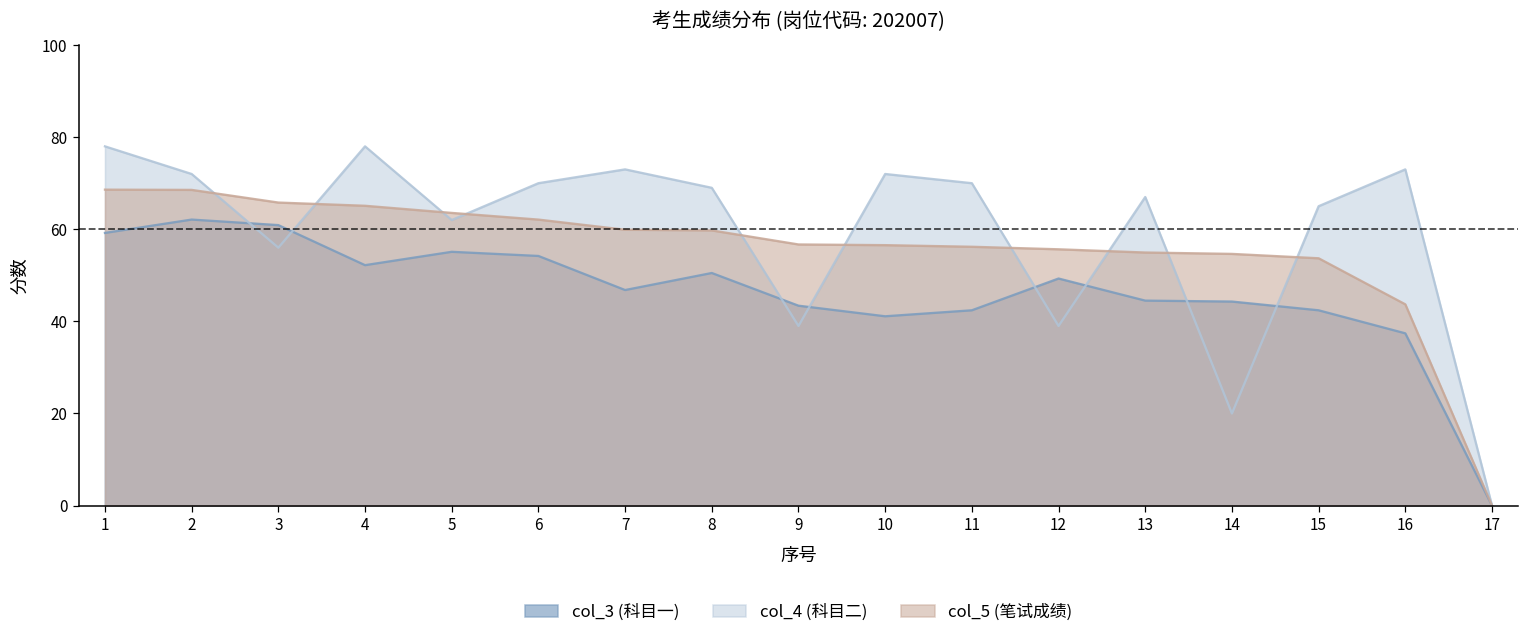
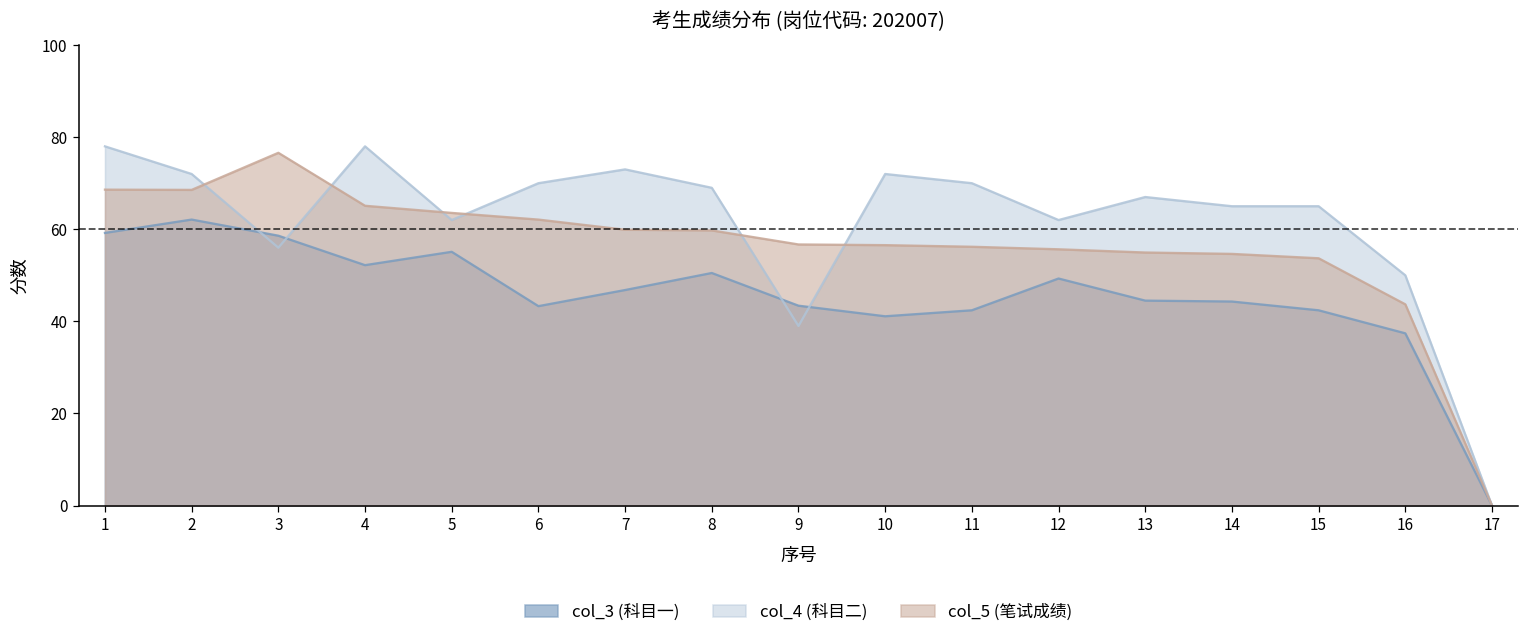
  {
    "col_3 (科目一)": {
      "1": 59,
      "2": 62,
-     "3": 61,
+     "3": 59,
      "4": 52,
      "5": 55,
-     "6": 54,
+     "6": 43,
      "7": 47,
      "8": 51,
      "9": 43,
      "10": 41,
      "11": 42,
      "12": 49,
      "13": 45,
      "14": 44,
      "15": 42,
      "16": 37
    },
    "col_4 (科目二)": {
      "1": 78,
      "2": 72,
      "3": 56,
      "4": 78,
      "5": 62,
      "6": 70,
      "7": 73,
      "8": 69,
      "9": 39,
      "10": 72,
      "11": 70,
-     "12": 39,
+     "12": 62,
      "13": 67,
-     "14": 20,
+     "14": 65,
      "15": 65,
-     "16": 73
+     "16": 50
    },
    "col_5 (笔试成绩)": {
      "1": 69,
      "2": 69,
-     "3": 66,
+     "3": 77,
      "4": 65,
      "5": 64,
      "6": 62,
      "7": 60,
      "8": 60,
      "9": 57,
      "10": 57,
      "11": 56,
      "12": 56,
      "13": 55,
      "14": 55,
      "15": 54,
      "16": 44
    }
  }
